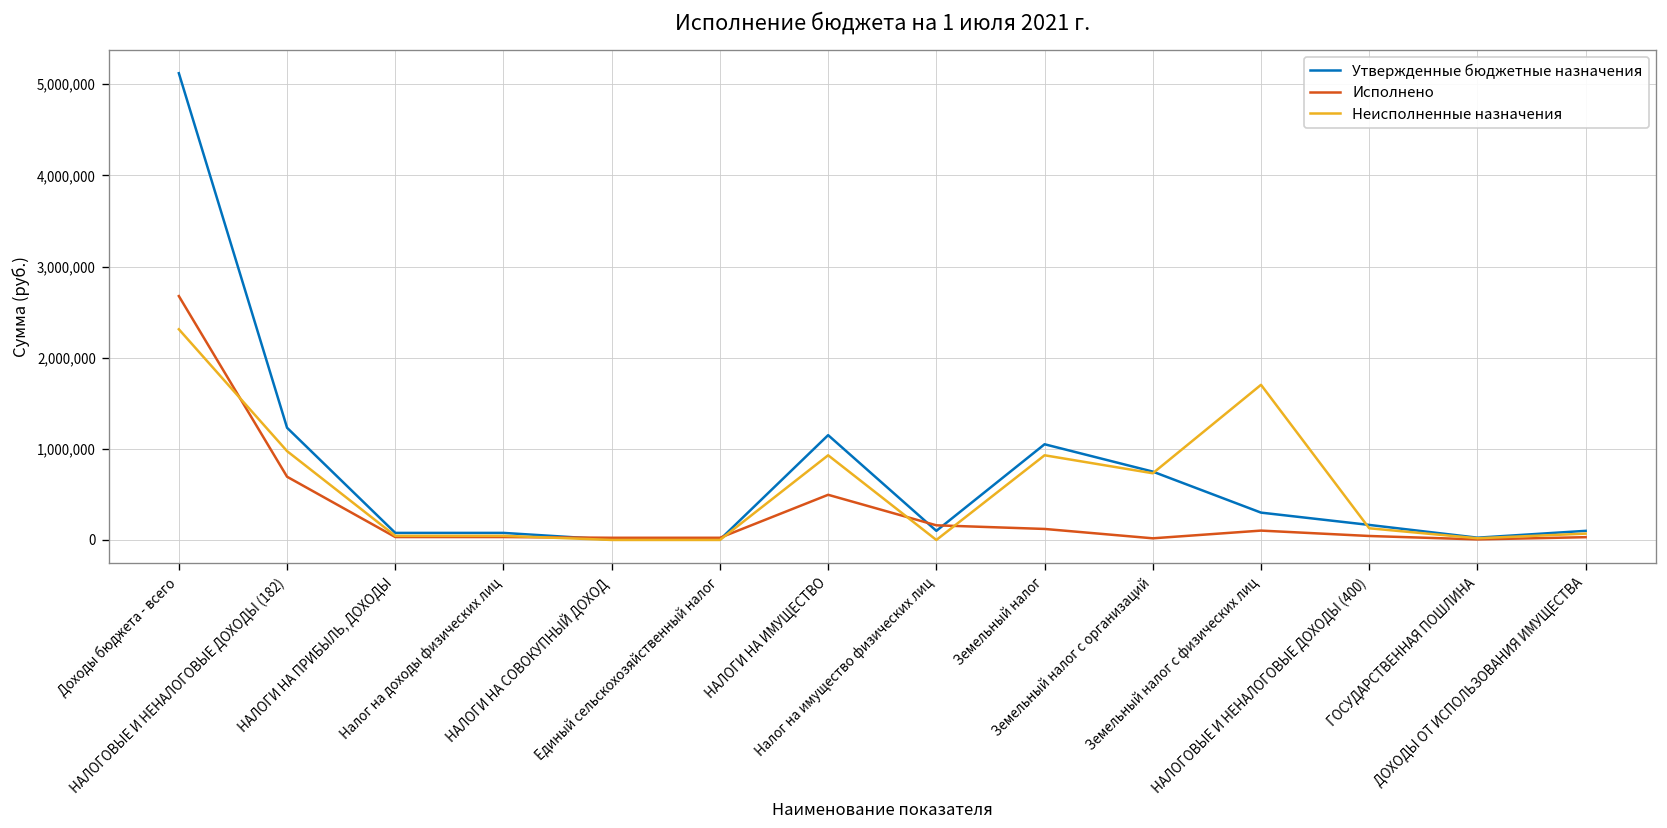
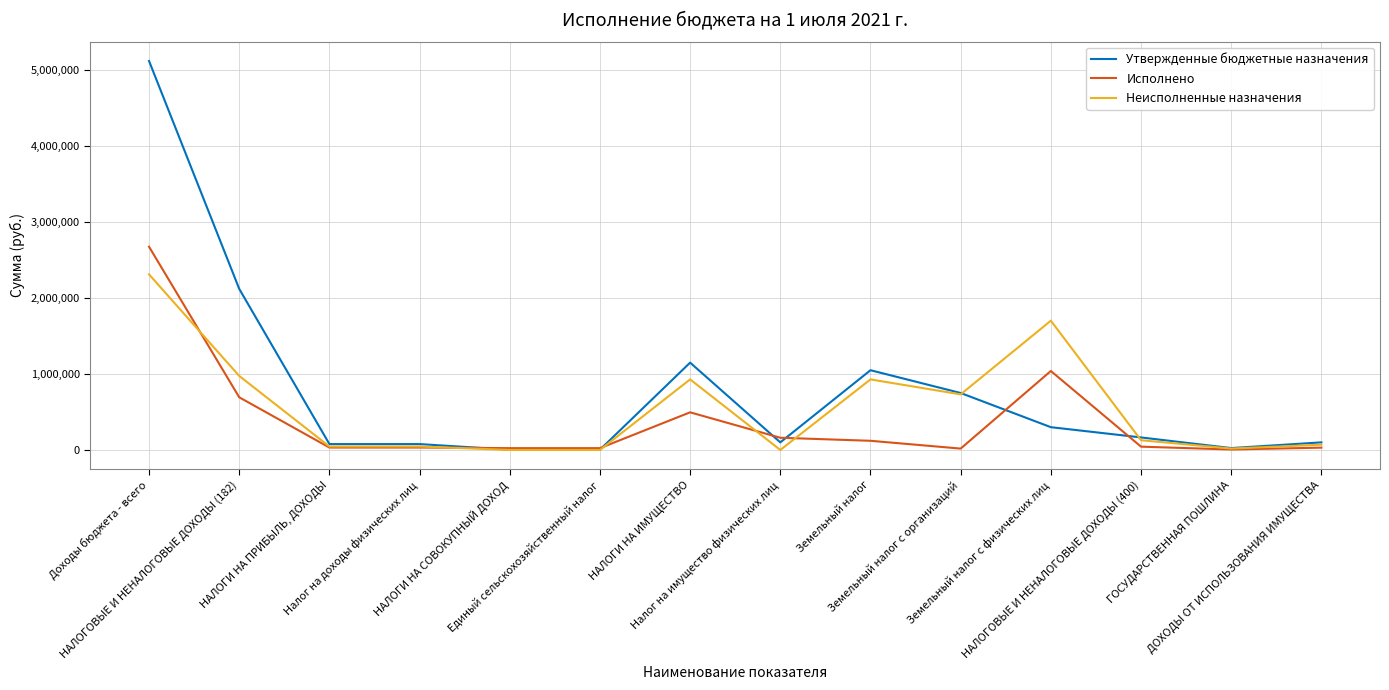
  {
    "Утвержденные бюджетные назначения": {
      "Доходы бюджета - всего": "5,100,000",
-     "НАЛОГОВЫЕ И НЕНАЛОГОВЫЕ ДОХОДЫ (182)": "1,200,000",
+     "НАЛОГОВЫЕ И НЕНАЛОГОВЫЕ ДОХОДЫ (182)": "2,100,000",
      "НАЛОГИ НА ИМУЩЕСТВО": "1,200,000",
      "Налог на имущество физических лиц": "100,000",
      "Земельный налог": "1,100,000",
      "Земельный налог с физических лиц": "300,000",
      "НАЛОГОВЫЕ И НЕНАЛОГОВЫЕ ДОХОДЫ (400)": "200,000"
    },
    "Исполнено": {
      "Доходы бюджета - всего": "2,700,000",
      "НАЛОГОВЫЕ И НЕНАЛОГОВЫЕ ДОХОДЫ (182)": "700,000",
      "НАЛОГИ НА ИМУЩЕСТВО": "500,000",
      "Налог на имущество физических лиц": "200,000",
      "Земельный налог": "100,000",
      "Земельный налог с организаций": "0",
-     "Земельный налог с физических лиц": "100,000",
+     "Земельный налог с физических лиц": "1,000,000",
      "НАЛОГОВЫЕ И НЕНАЛОГОВЫЕ ДОХОДЫ (400)": "0",
      "ДОХОДЫ ОТ ИСПОЛЬЗОВАНИЯ ИМУЩЕСТВА": "0"
    },
    "Неисполненные назначения": {
      "Доходы бюджета - всего": "2,300,000",
      "НАЛОГОВЫЕ И НЕНАЛОГОВЫЕ ДОХОДЫ (182)": "1,000,000",
      "НАЛОГИ НА ИМУЩЕСТВО": "900,000",
      "Налог на имущество физических лиц": "0",
      "Земельный налог": "900,000",
      "Земельный налог с физических лиц": "1,700,000",
      "НАЛОГОВЫЕ И НЕНАЛОГОВЫЕ ДОХОДЫ (400)": "100,000"
    }
  }
